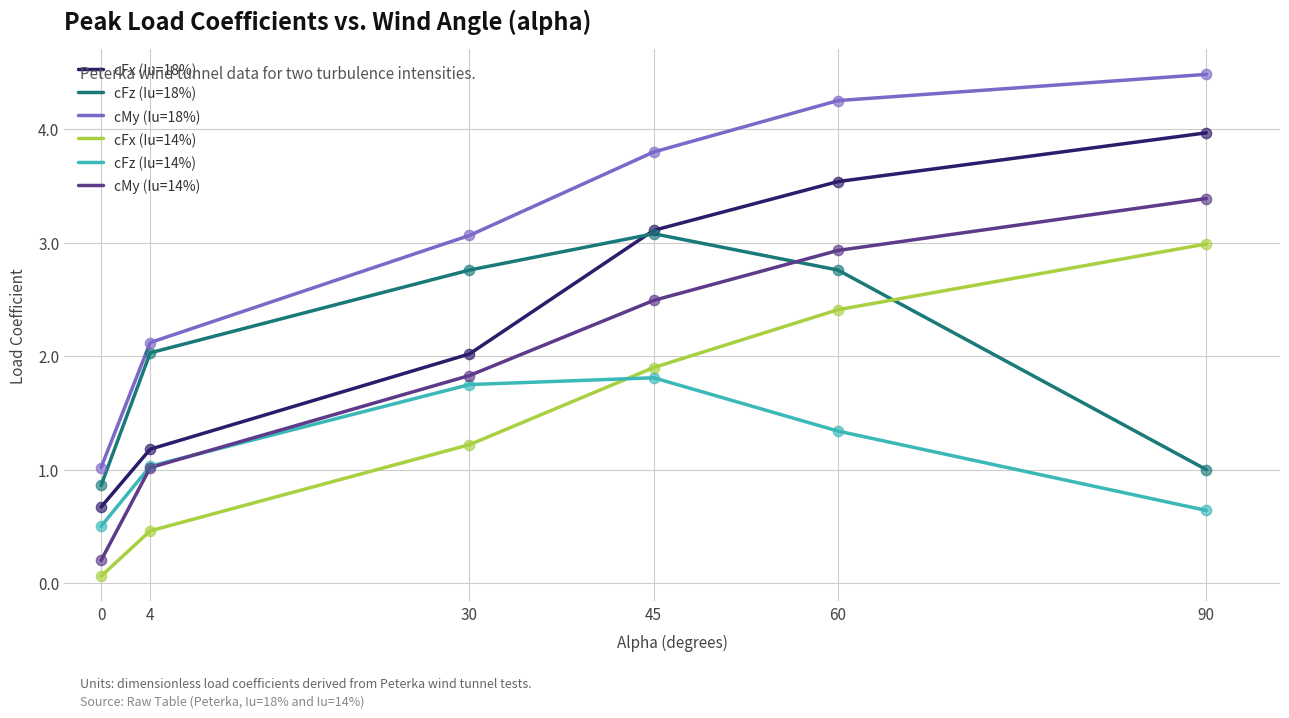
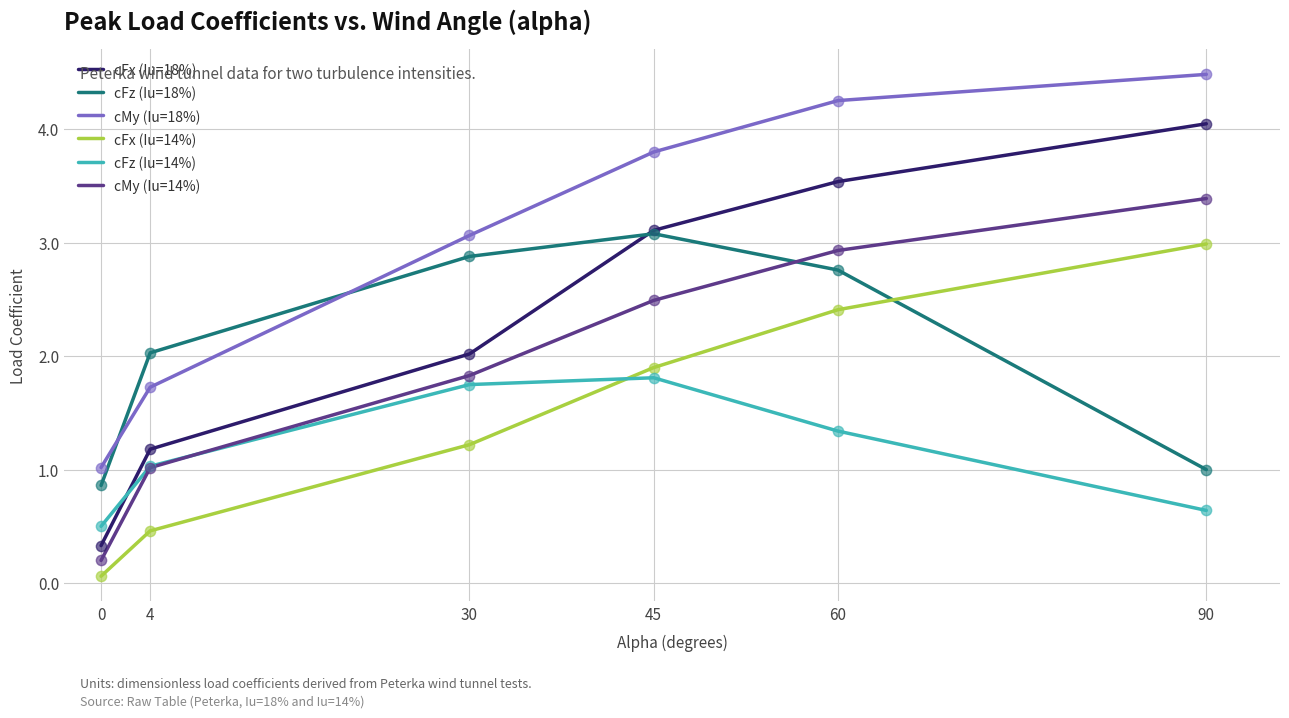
  {
    "cFx (Iu=18%)": {
-     "0": 0.67,
+     "0": 0.33,
      "4": 1.18,
      "30": 2.02,
      "45": 3.11,
      "60": 3.54,
-     "90": 3.97
+     "90": 4.05
    },
    "cFz (Iu=18%)": {
      "0": 0.86,
      "4": 2.03,
-     "30": 2.76,
+     "30": 2.88,
      "45": 3.08,
      "60": 2.76,
      "90": 1.00
    },
    "cMy (Iu=18%)": {
      "0": 1.02,
-     "4": 2.12,
+     "4": 1.73,
      "30": 3.07,
      "45": 3.80,
      "60": 4.25,
      "90": 4.49
    },
    "cFx (Iu=14%)": {
      "0": 0.06,
      "4": 0.46,
      "30": 1.22,
      "45": 1.90,
      "60": 2.41,
      "90": 2.99
    },
    "cFz (Iu=14%)": {
      "0": 0.50,
      "30": 1.75,
      "45": 1.81,
      "60": 1.34,
      "90": 0.64
    },
    "cMy (Iu=14%)": {
      "0": 0.20,
      "30": 1.83,
      "45": 2.49,
      "60": 2.93,
      "90": 3.39
    }
  }
